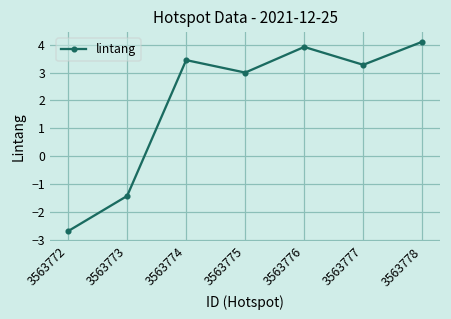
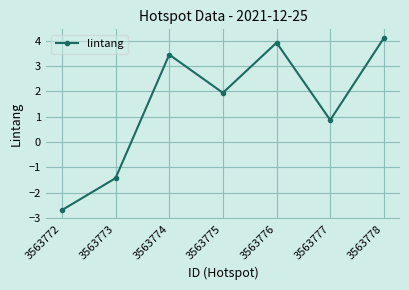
  {
    "3563772": -2.7,
    "3563773": -1.4,
    "3563774": 3.4,
-   "3563775": 3.0,
+   "3563775": 1.9,
    "3563776": 3.9,
-   "3563777": 3.3,
+   "3563777": 0.9,
    "3563778": 4.1
  }
